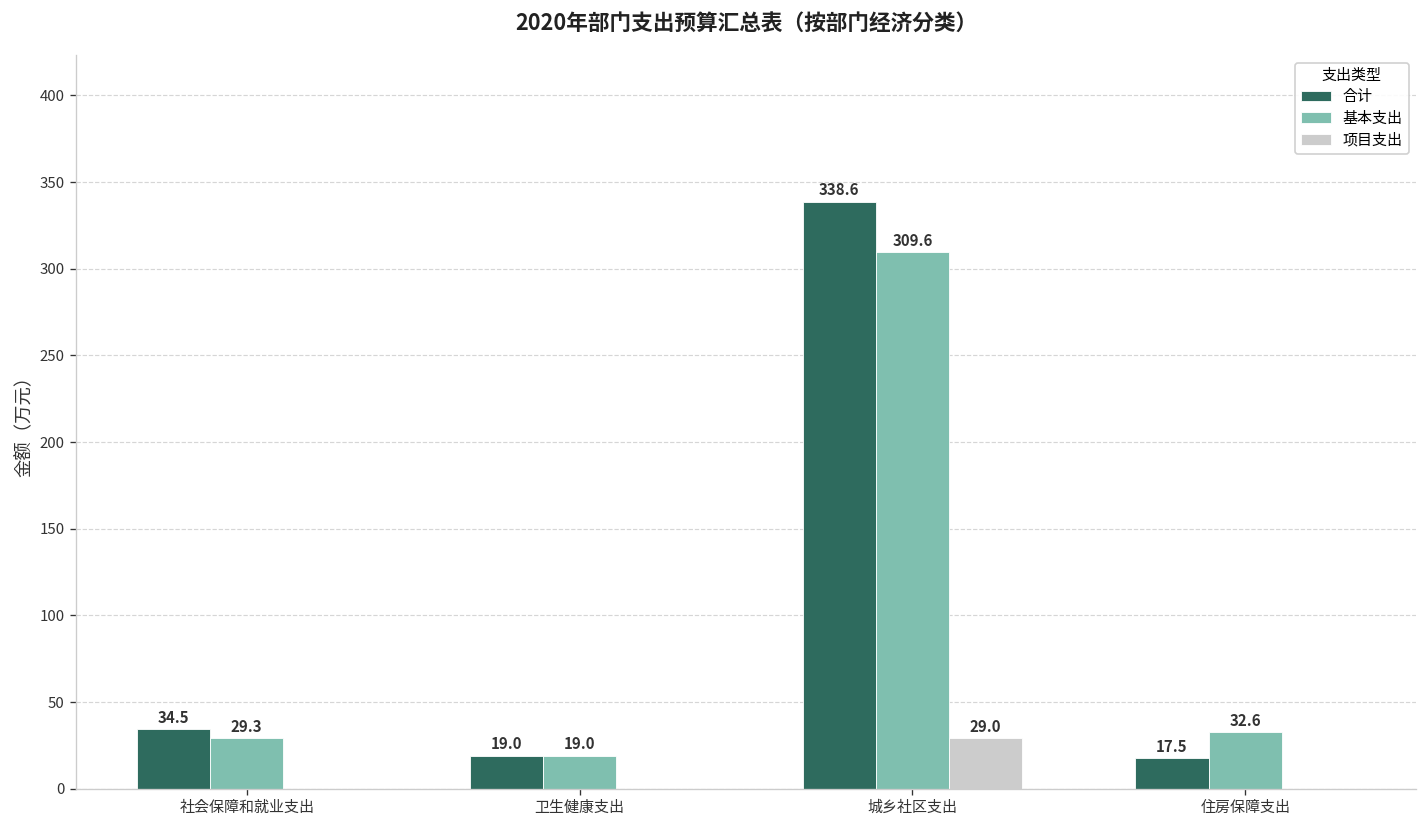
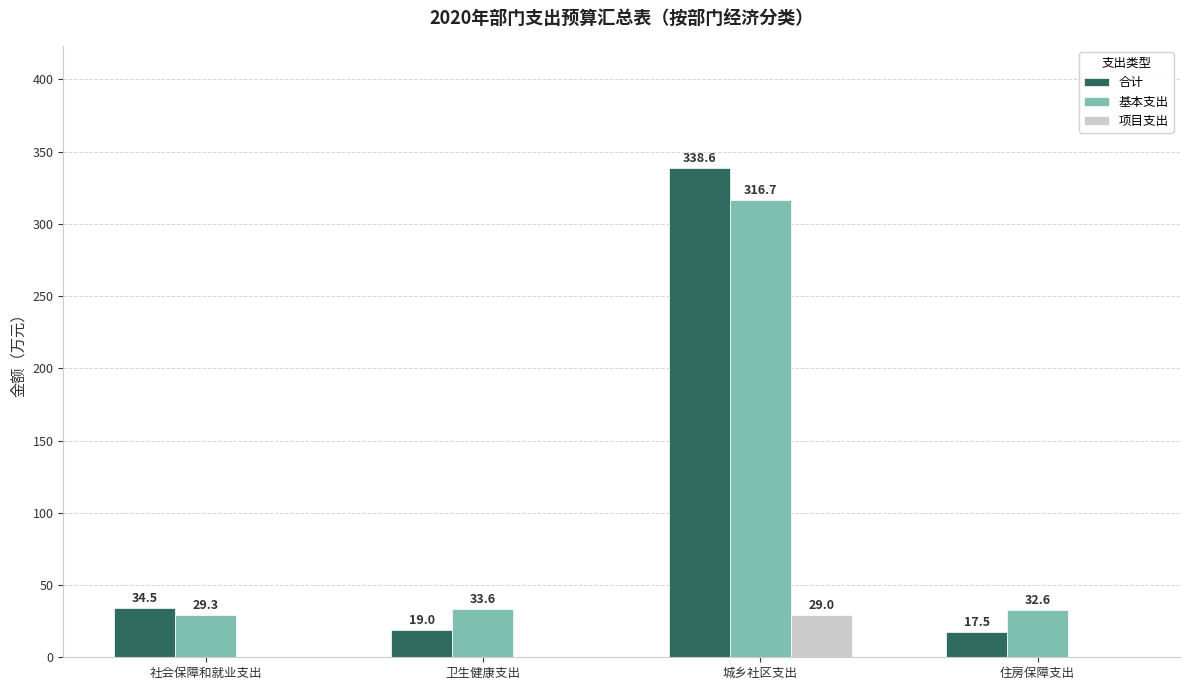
  {
    "合计": {
      "社会保障和就业支出": 34.5,
      "卫生健康支出": 19.0,
      "城乡社区支出": 338.6,
      "住房保障支出": 17.5
    },
    "基本支出": {
      "社会保障和就业支出": 29.3,
-     "卫生健康支出": 19.0,
-     "城乡社区支出": 309.6,
+     "卫生健康支出": 33.6,
+     "城乡社区支出": 316.7,
      "住房保障支出": 32.6
    },
    "项目支出": {
      "城乡社区支出": 29.0
    }
  }
